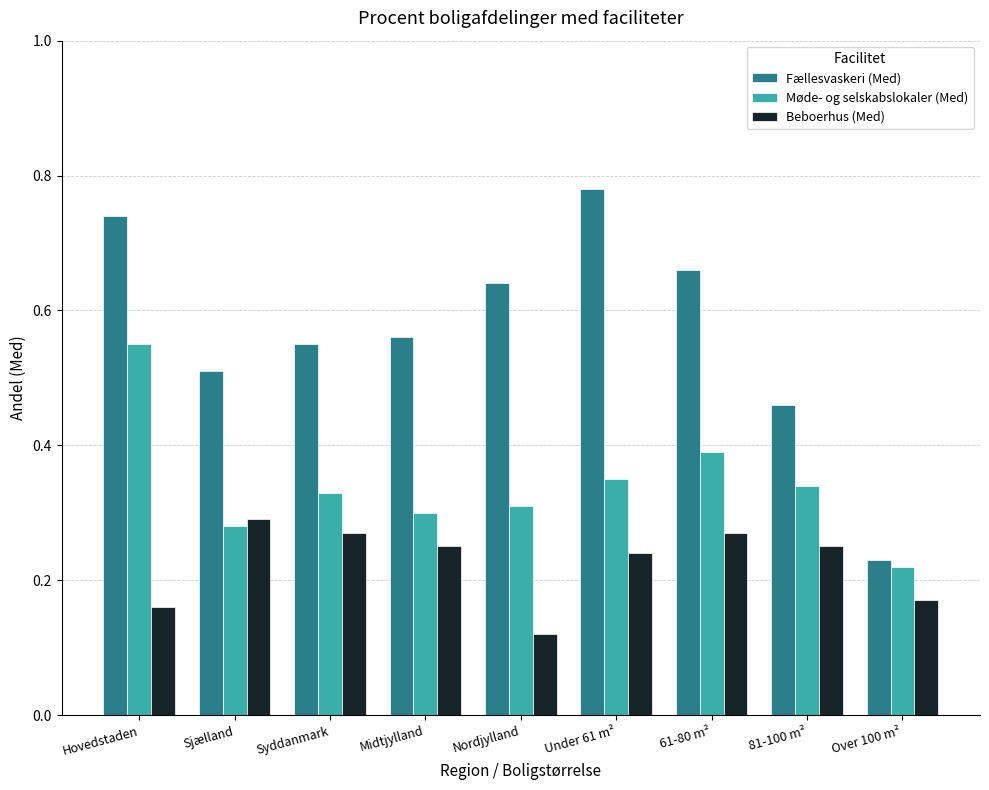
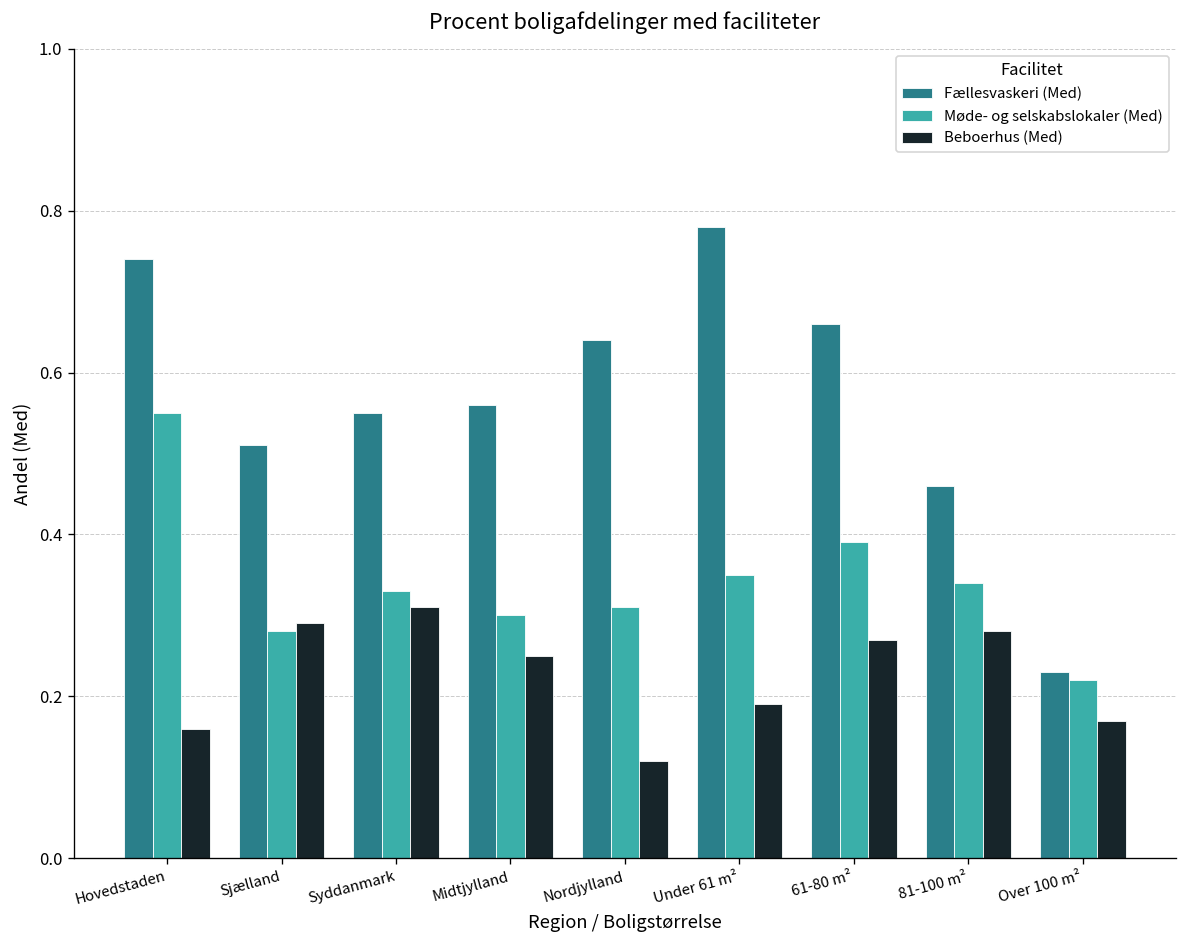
  {
    "Beboerhus (Med)": {
      "Hovedstaden": 0.16,
      "Sjælland": 0.29,
-     "Syddanmark": 0.27,
+     "Syddanmark": 0.31,
      "Midtjylland": 0.25,
      "Nordjylland": 0.12,
-     "Under 61 m²": 0.24,
+     "Under 61 m²": 0.19,
      "61-80 m²": 0.27,
-     "81-100 m²": 0.25,
+     "81-100 m²": 0.28,
      "Over 100 m²": 0.17
    }
  }
